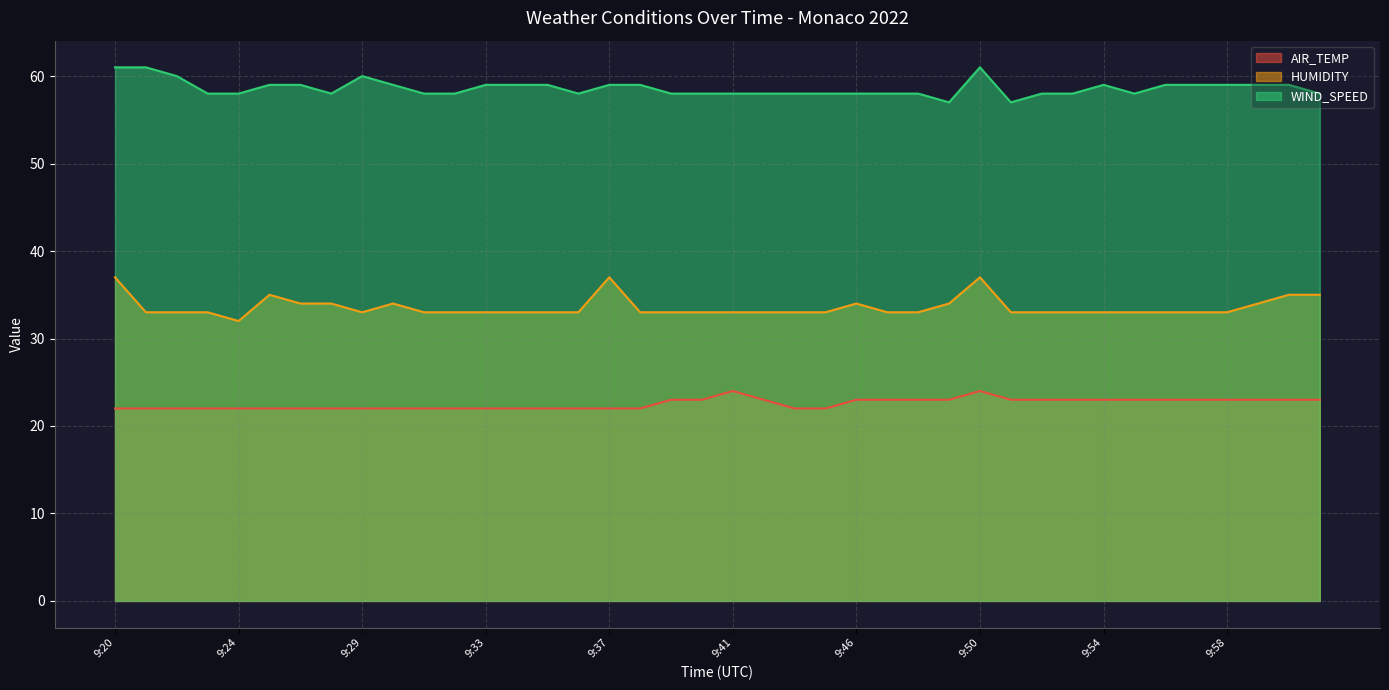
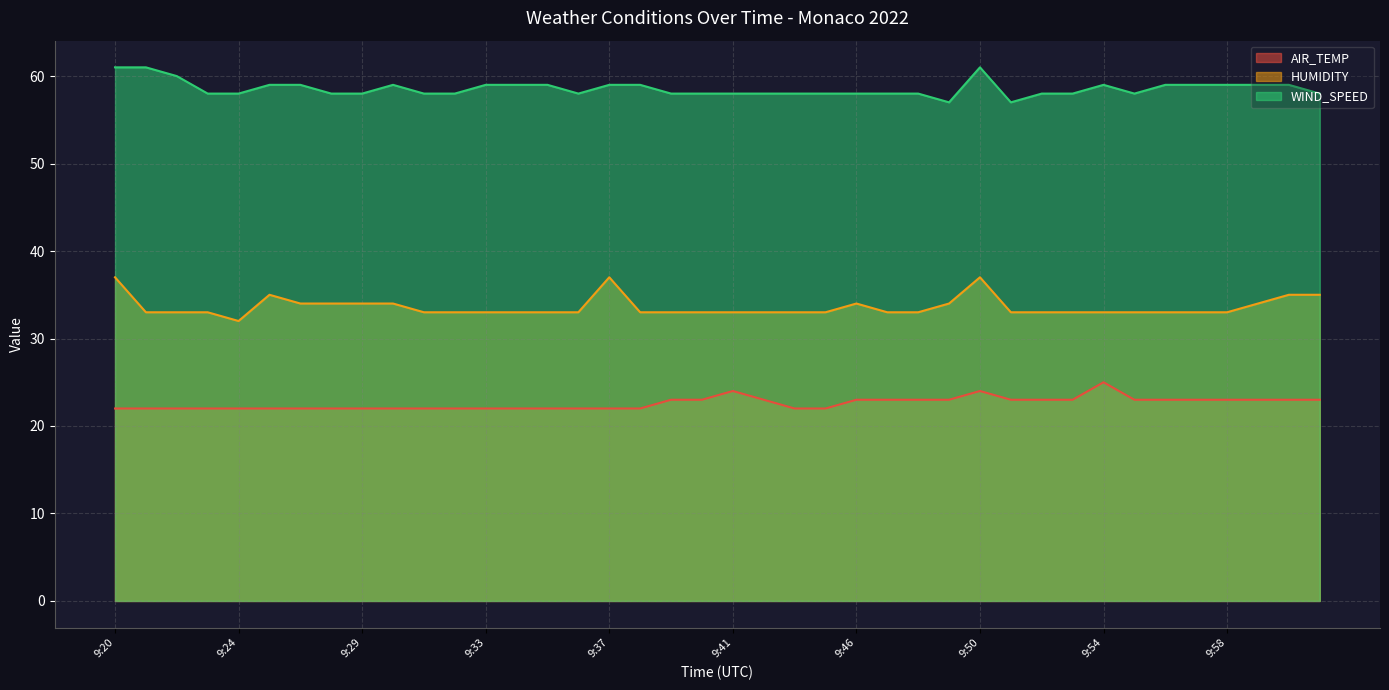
  {
    "AIR_TEMP": {
      "9:20": 22,
      "9:24": 22,
      "9:29": 22,
      "9:33": 22,
      "9:37": 22,
      "9:41": 24,
      "9:46": 23,
      "9:50": 24,
-     "9:54": 23,
+     "9:54": 25,
      "9:58": 23
    },
    "HUMIDITY": {
      "9:20": 37,
      "9:24": 32,
-     "9:29": 33,
+     "9:29": 34,
      "9:33": 33,
      "9:37": 37,
      "9:41": 33,
      "9:46": 34,
      "9:50": 37,
      "9:54": 33,
      "9:58": 33
    },
    "WIND_SPEED": {
      "9:20": 61,
      "9:24": 58,
-     "9:29": 60,
+     "9:29": 58,
      "9:33": 59,
      "9:37": 59,
      "9:41": 58,
      "9:46": 58,
      "9:50": 61,
      "9:54": 59,
      "9:58": 59
    }
  }
